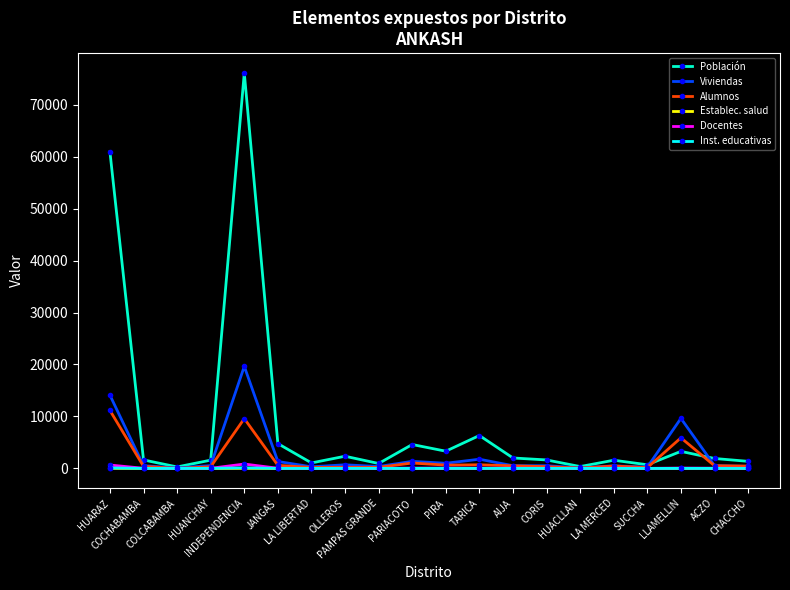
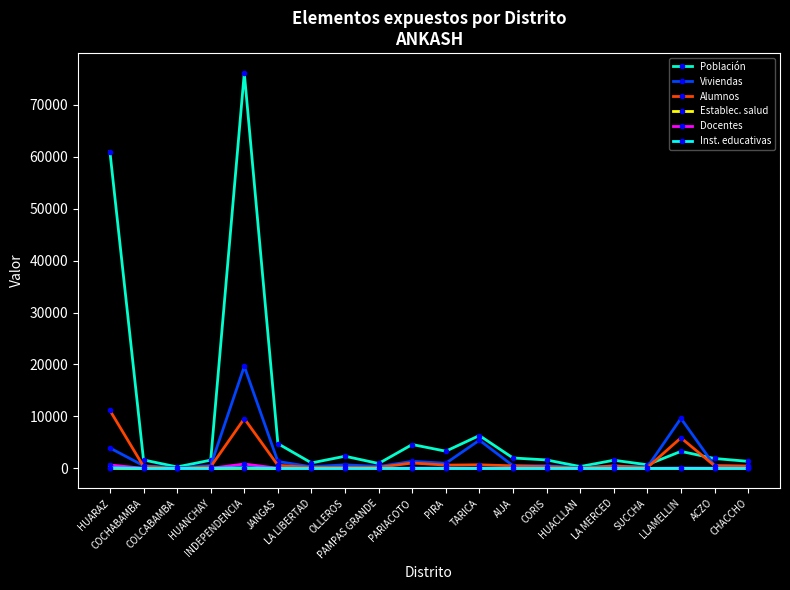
  {
    "Viviendas": {
-     "HUARAZ": 14000,
+     "HUARAZ": 4000,
      "INDEPENDENCIA": 20000,
      "JANGAS": 1000,
-     "TARICA": 2000,
+     "TARICA": 5000,
      "LLAMELLIN": 10000
    },
    "Alumnos": {
      "HUARAZ": 11000,
      "INDEPENDENCIA": 10000,
      "JANGAS": 1000,
      "TARICA": 1000,
      "LLAMELLIN": 6000
    },
    "Docentes": {
      "HUARAZ": 1000,
      "INDEPENDENCIA": 1000
    }
  }
